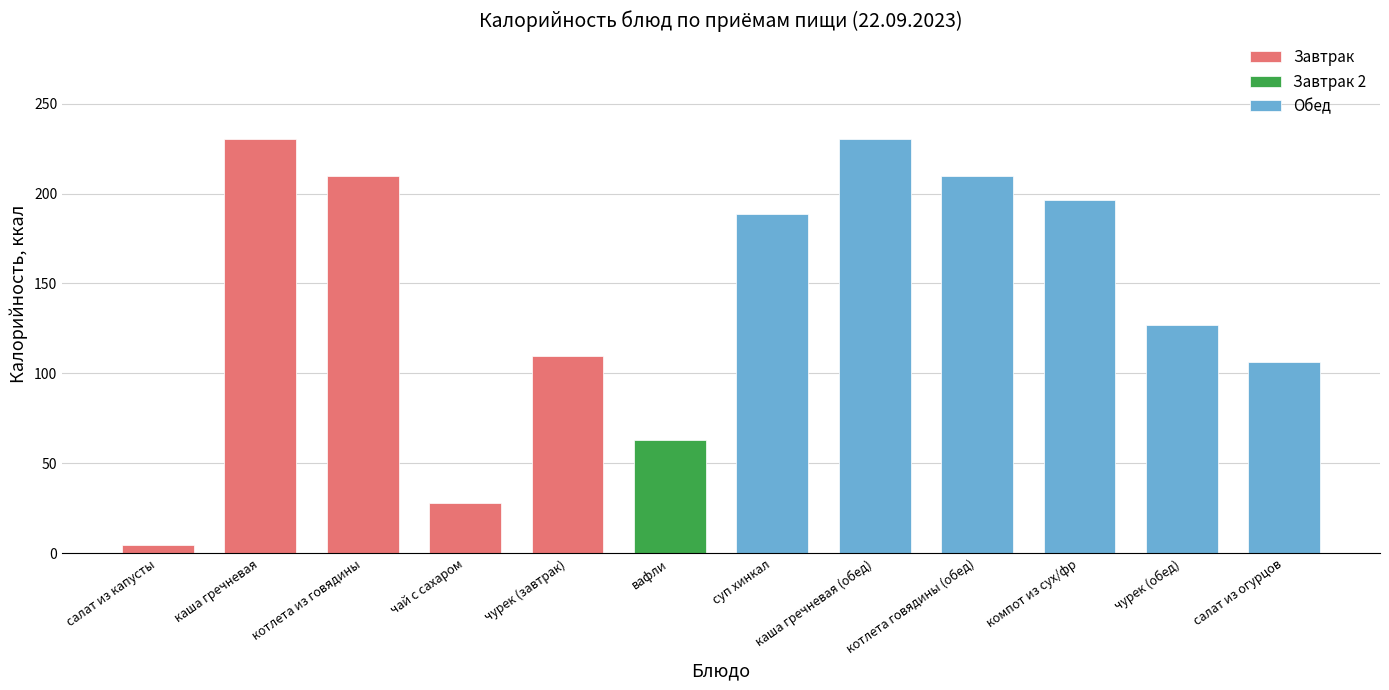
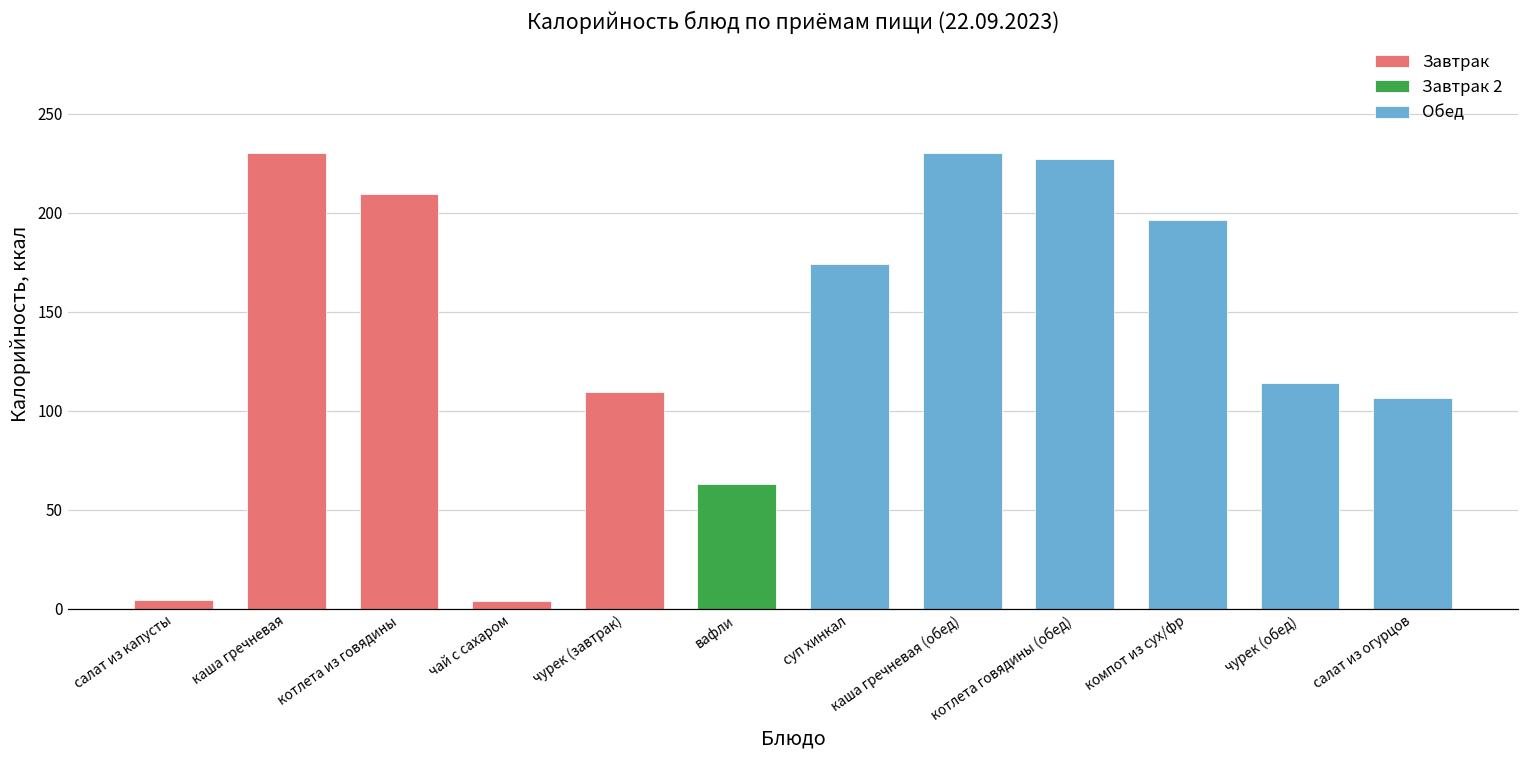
  {
    "салат из капусты": 4,
    "каша гречневая": 230,
    "котлета из говядины": 210,
-   "чай с сахаром": 28,
+   "чай с сахаром": 4,
    "чурек (завтрак)": 110,
    "вафли": 63,
-   "суп хинкал": 188,
+   "суп хинкал": 174,
    "каша гречневая (обед)": 230,
-   "котлета говядины (обед)": 210,
+   "котлета говядины (обед)": 227,
    "компот из сух/фр": 196,
-   "чурек (обед)": 127,
+   "чурек (обед)": 114,
    "салат из огурцов": 107
  }
